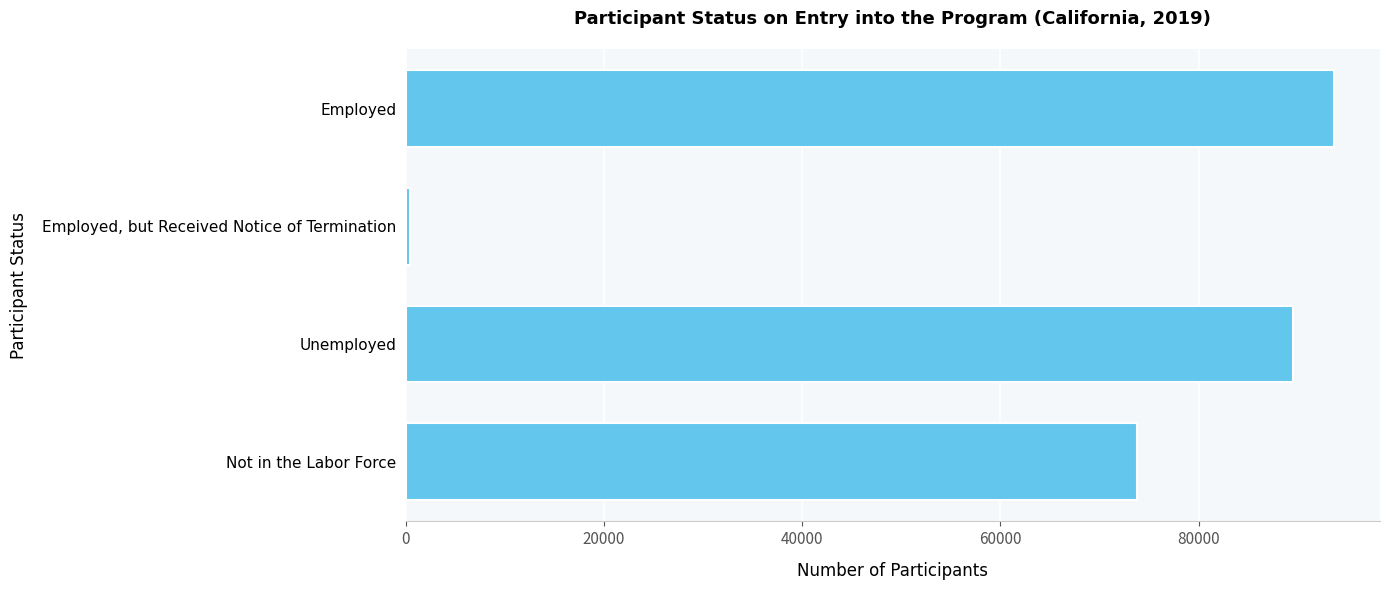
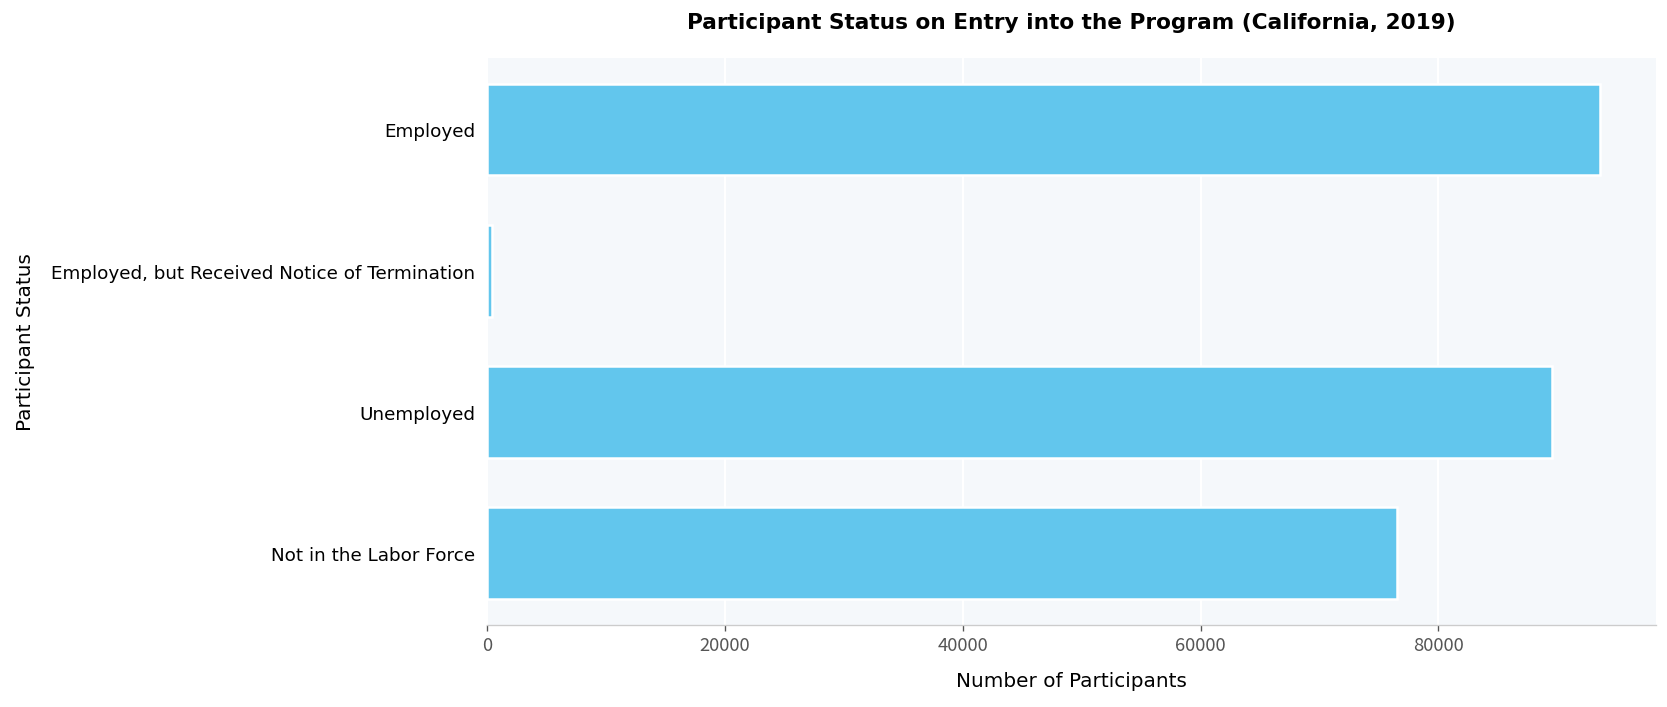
  {
    "Employed": 94000,
    "Employed, but Received Notice of Termination": 0,
    "Unemployed": 90000,
-   "Not in the Labor Force": 74000
+   "Not in the Labor Force": 76000
  }
